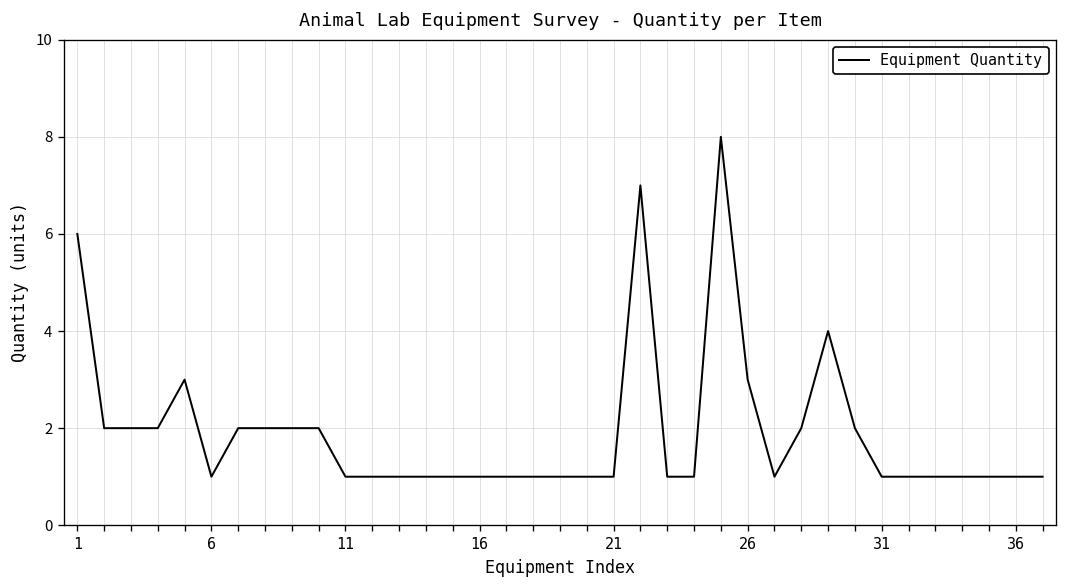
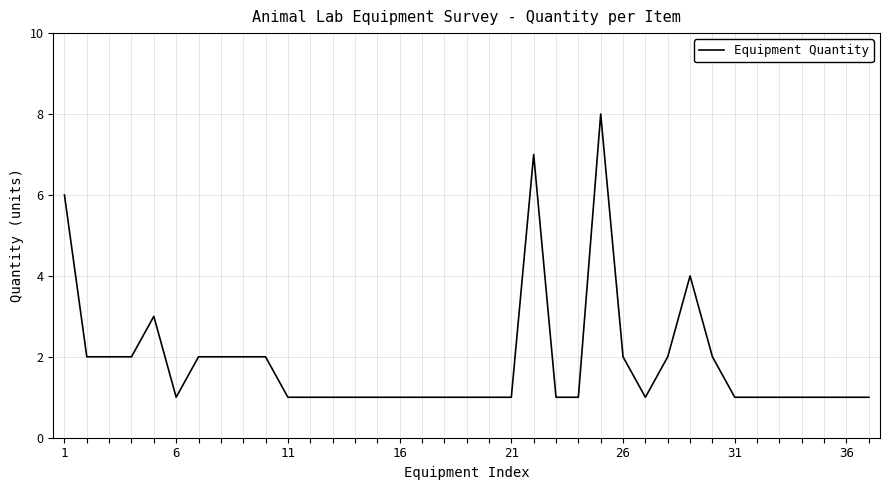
  {
    "1": 6,
    "6": 1,
    "11": 1,
    "16": 1,
    "21": 1,
-   "26": 3,
+   "26": 2,
    "31": 1,
    "36": 1
  }
